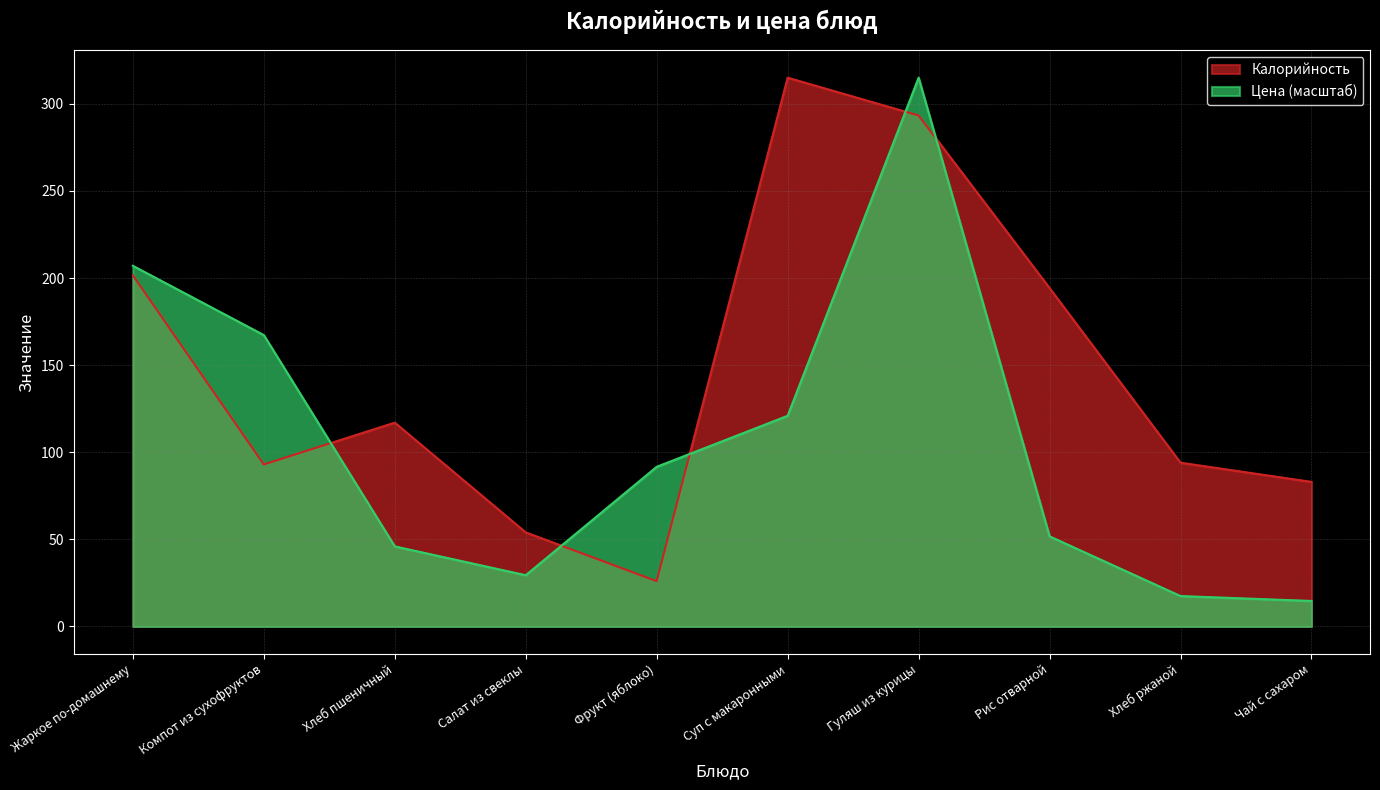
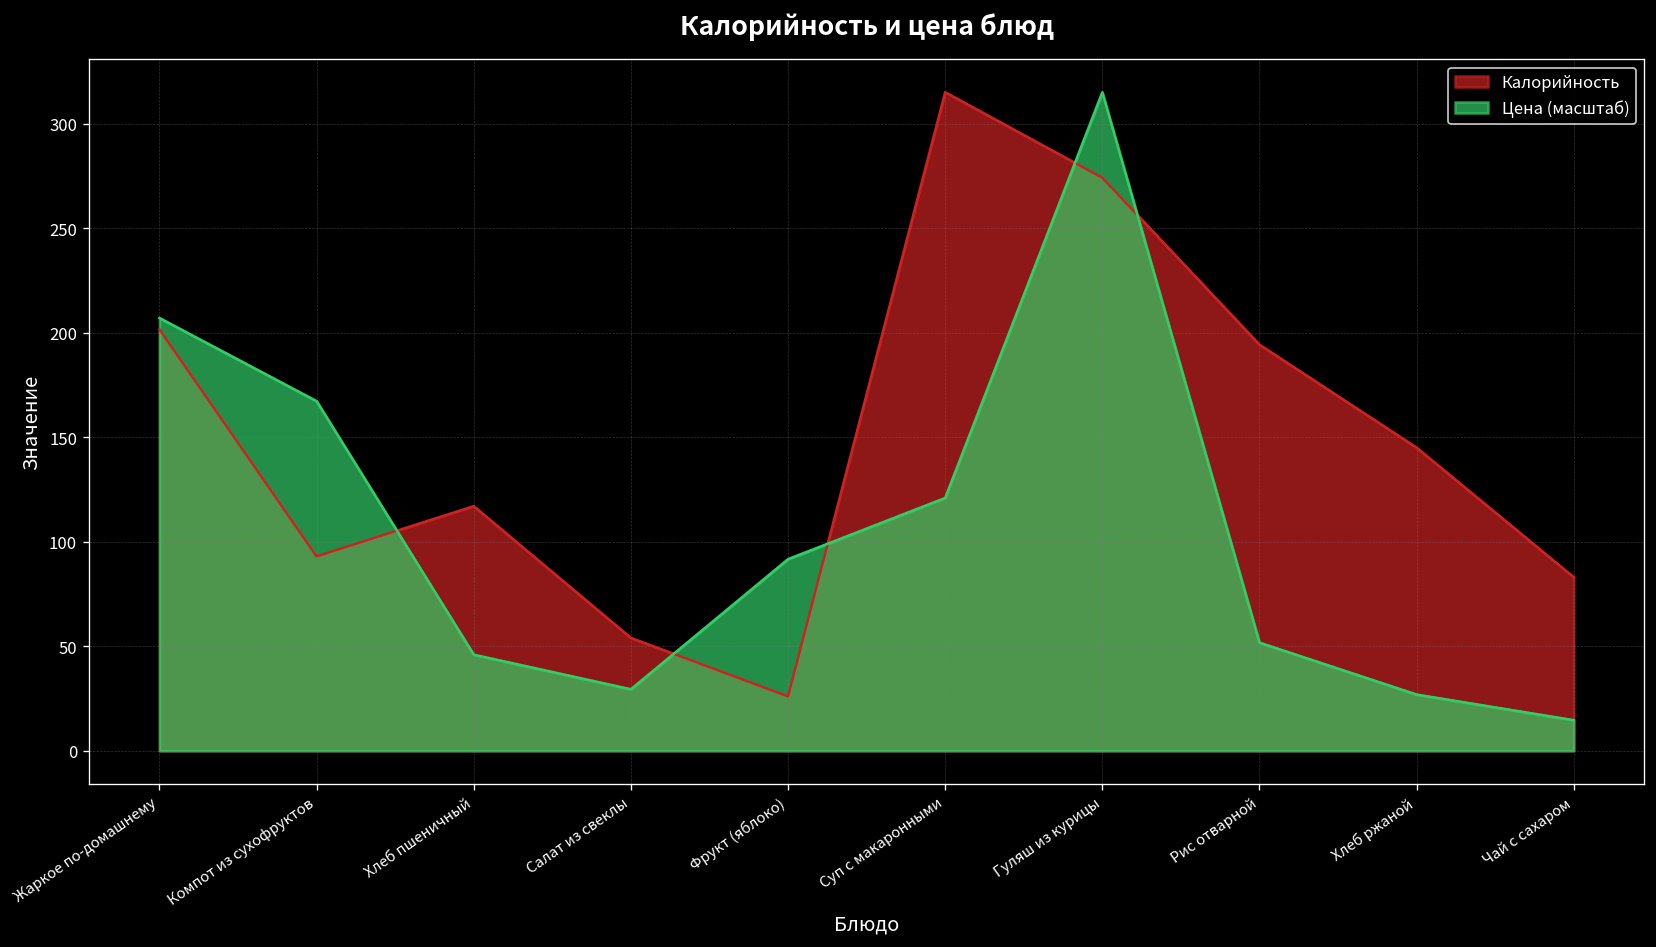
  {
    "Калорийность": {
      "Жаркое по-домашнему": 202,
      "Компот из сухофруктов": 93,
      "Хлеб пшеничный": 117,
      "Салат из свеклы": 54,
      "Фрукт (яблоко)": 26,
      "Суп с макаронными": 315,
-     "Гуляш из курицы": 293,
+     "Гуляш из курицы": 274,
      "Рис отварной": 194,
-     "Хлеб ржаной": 94,
+     "Хлеб ржаной": 145,
      "Чай с сахаром": 83
    },
    "Цена (масштаб)": {
      "Жаркое по-домашнему": 207,
      "Компот из сухофруктов": 167,
      "Хлеб пшеничный": 46,
      "Салат из свеклы": 29,
      "Фрукт (яблоко)": 92,
      "Суп с макаронными": 121,
      "Гуляш из курицы": 315,
      "Рис отварной": 52,
-     "Хлеб ржаной": 17,
+     "Хлеб ржаной": 27,
      "Чай с сахаром": 15
    }
  }
